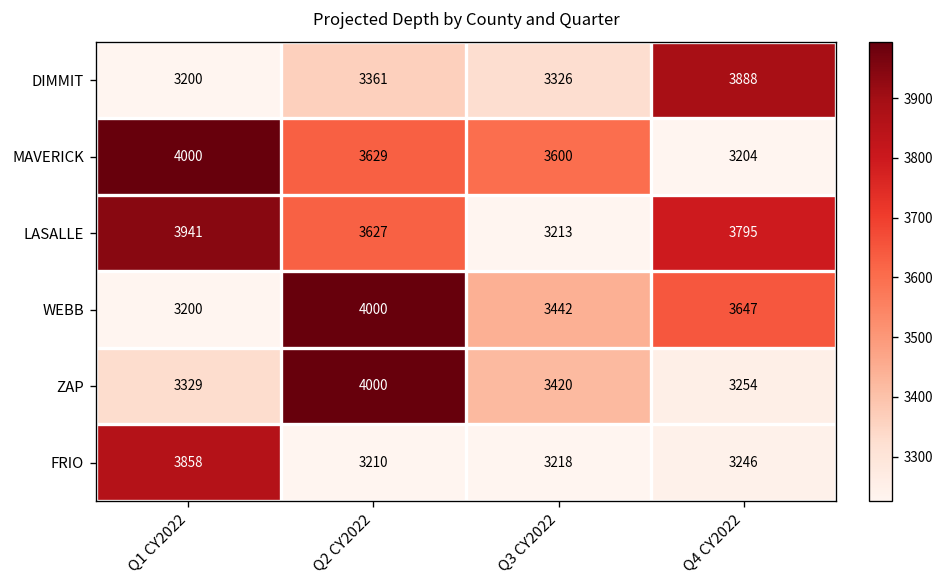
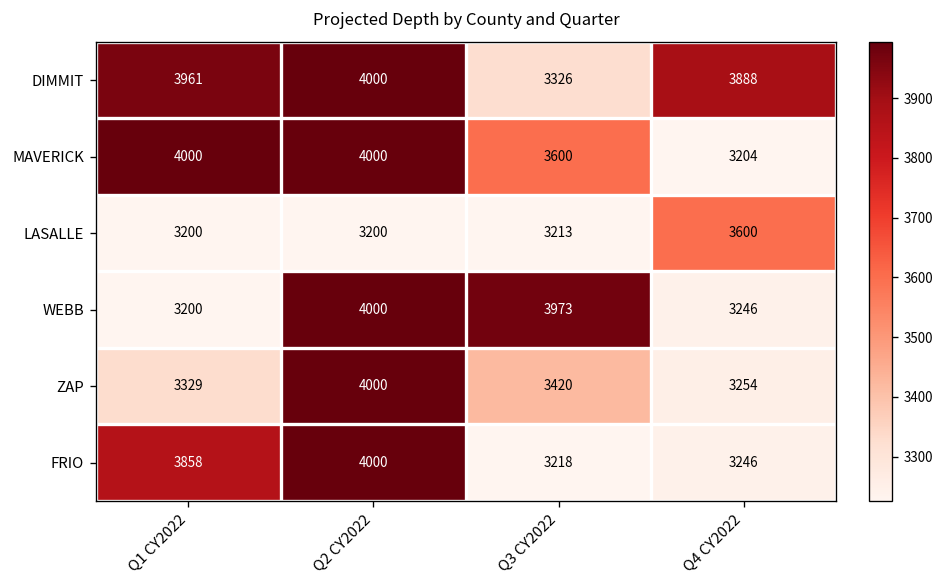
  {
    "DIMMIT": {
-     "Q1 CY2022": 3200,
-     "Q2 CY2022": 3361,
+     "Q1 CY2022": 3961,
+     "Q2 CY2022": 4000,
      "Q3 CY2022": 3326,
      "Q4 CY2022": 3888
    },
    "MAVERICK": {
      "Q1 CY2022": 4000,
-     "Q2 CY2022": 3629,
+     "Q2 CY2022": 4000,
      "Q3 CY2022": 3600,
      "Q4 CY2022": 3204
    },
    "LASALLE": {
-     "Q1 CY2022": 3941,
-     "Q2 CY2022": 3627,
+     "Q1 CY2022": 3200,
+     "Q2 CY2022": 3200,
      "Q3 CY2022": 3213,
-     "Q4 CY2022": 3795
+     "Q4 CY2022": 3600
    },
    "WEBB": {
      "Q1 CY2022": 3200,
      "Q2 CY2022": 4000,
-     "Q3 CY2022": 3442,
-     "Q4 CY2022": 3647
+     "Q3 CY2022": 3973,
+     "Q4 CY2022": 3246
    },
    "ZAP": {
      "Q1 CY2022": 3329,
      "Q2 CY2022": 4000,
      "Q3 CY2022": 3420,
      "Q4 CY2022": 3254
    },
    "FRIO": {
      "Q1 CY2022": 3858,
-     "Q2 CY2022": 3210,
+     "Q2 CY2022": 4000,
      "Q3 CY2022": 3218,
      "Q4 CY2022": 3246
    }
  }
